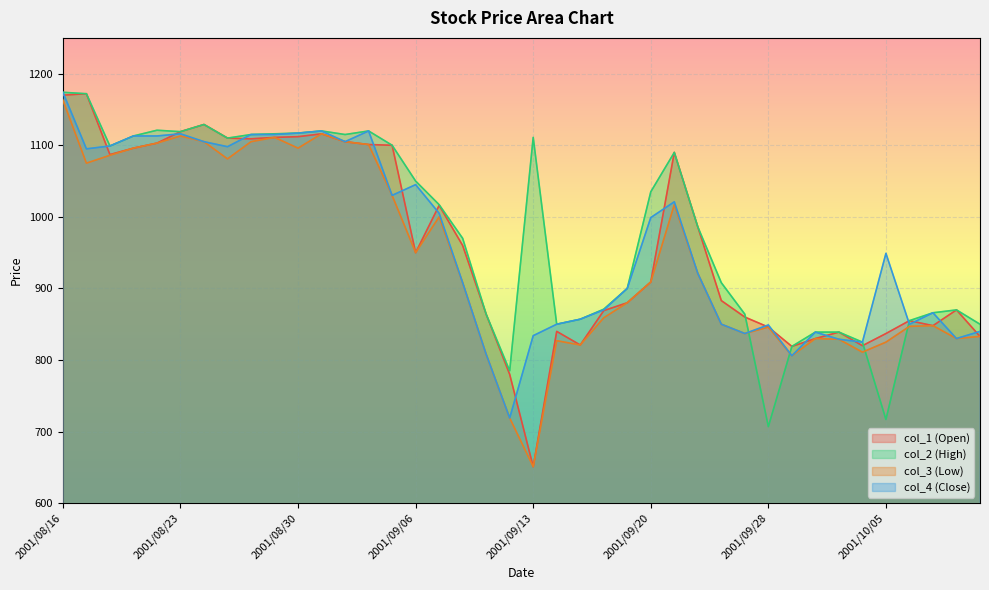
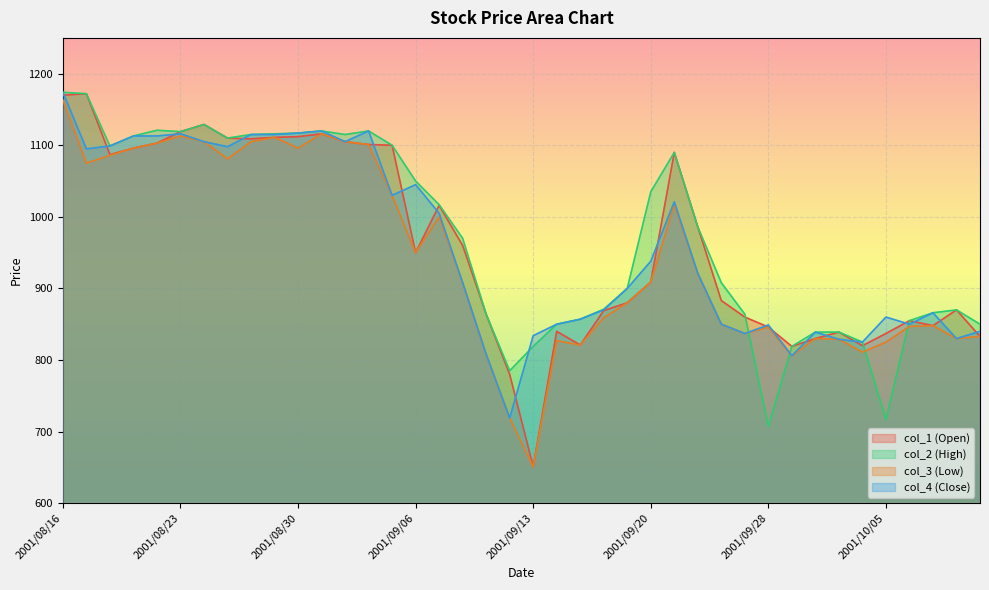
  {
    "col_2 (High)": {
      "2001/09/06": 1050,
-     "2001/09/13": 1110,
+     "2001/09/13": 820,
      "2001/09/20": 1040,
      "2001/09/28": 710,
      "2001/10/05": 720
    },
    "col_4 (Close)": {
      "2001/09/06": 1050,
      "2001/09/13": 830,
-     "2001/09/20": 1000,
-     "2001/10/05": 950
+     "2001/09/20": 940,
+     "2001/10/05": 860
    }
  }
